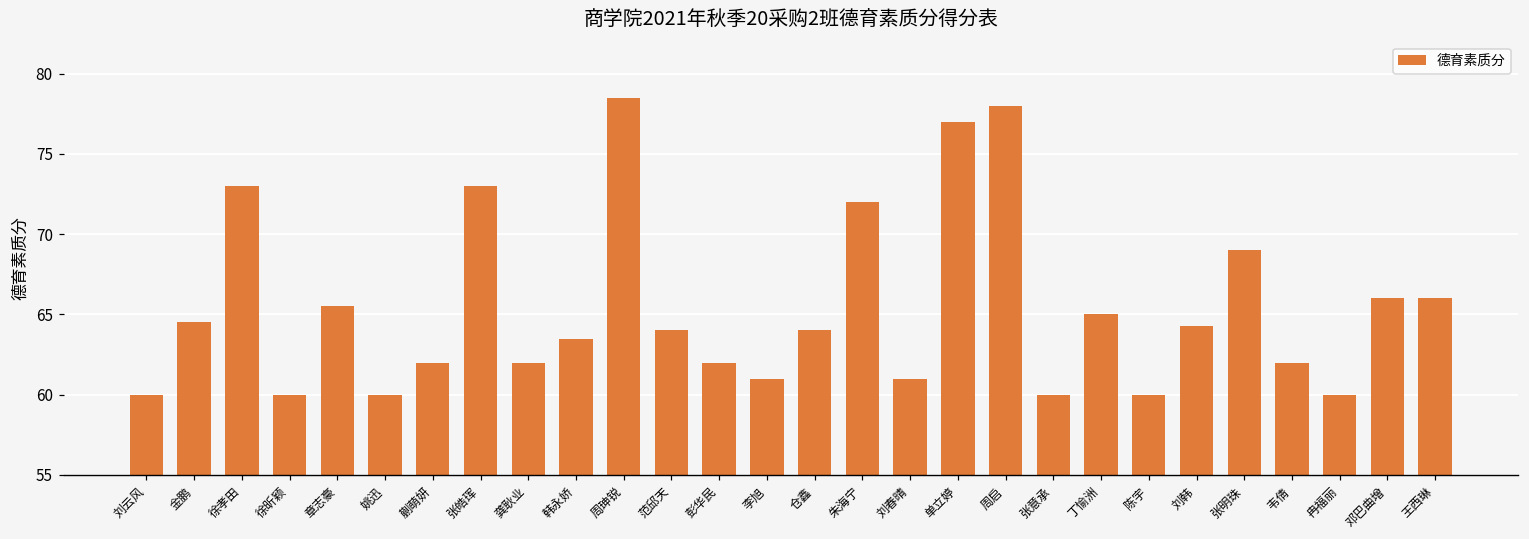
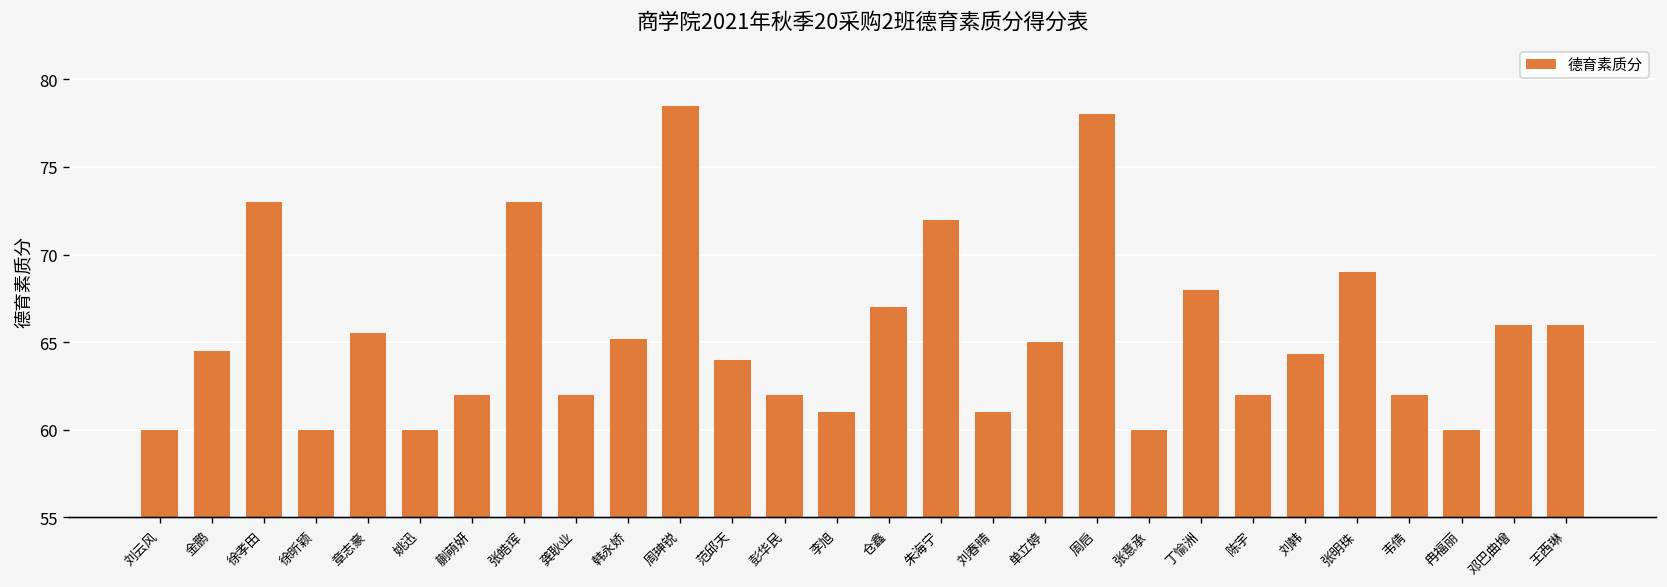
  {
    "刘云风": 60.0,
    "金鹏": 64.5,
    "徐孝田": 73.0,
    "徐昕颖": 60.0,
    "章志豪": 65.5,
    "姚迅": 60.0,
    "蒯萌妍": 62.0,
    "张皓珲": 73.0,
    "龚耿业": 62.0,
-   "韩永娇": 63.5,
+   "韩永娇": 65.2,
    "周珅锐": 78.5,
    "范邱天": 64.0,
    "彭华民": 62.0,
    "李旭": 61.0,
-   "仓鑫": 64,
+   "仓鑫": 67,
    "朱海宁": 72.0,
    "刘春晴": 61.0,
-   "单立婷": 77,
+   "单立婷": 65,
    "周启": 78.0,
    "张意承": 60.0,
-   "丁愉洲": 65,
-   "陈宇": 60,
+   "丁愉洲": 68,
+   "陈宇": 62,
    "刘韩": 64.3,
    "张明珠": 69.0,
    "韦倩": 62.0,
    "冉福丽": 60.0,
    "邓巴曲增": 66.0,
    "王西琳": 66.0
  }
